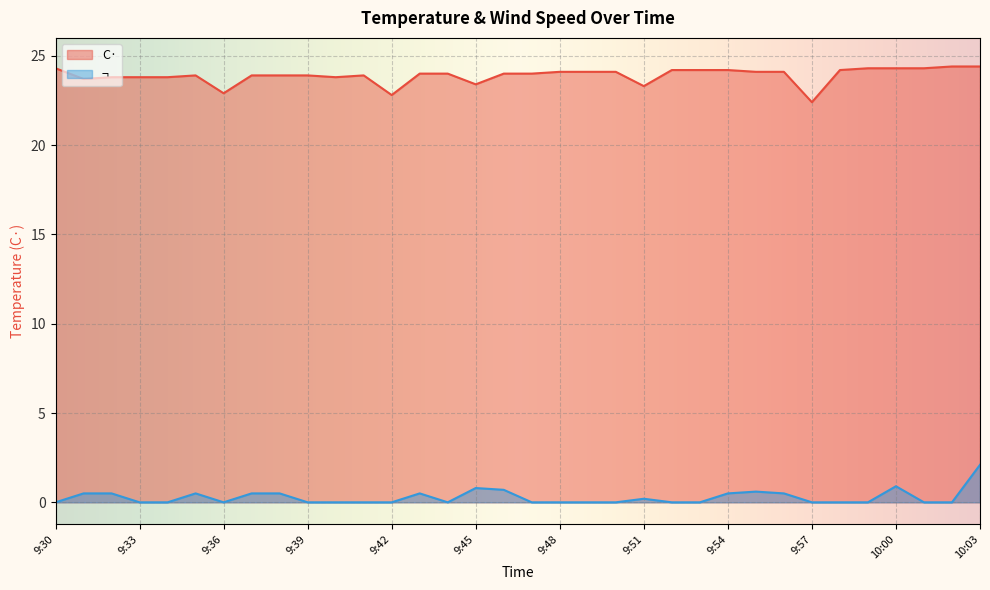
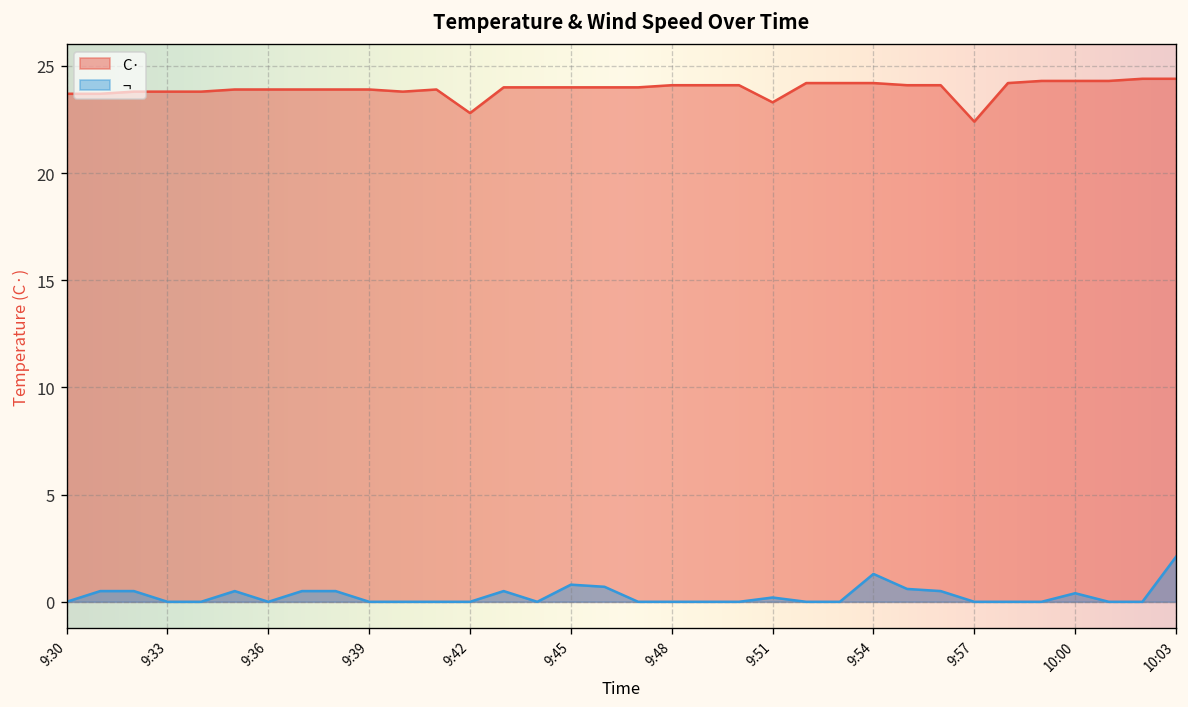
  {
    "C·": {
-     "9:30": 24.3,
+     "9:30": 23.7,
      "9:33": 23.8,
-     "9:36": 22.9,
+     "9:36": 23.9,
      "9:39": 23.9,
      "9:42": 22.8,
-     "9:45": 23.4,
+     "9:45": 24.0,
      "9:48": 24.1,
      "9:51": 23.3,
      "9:54": 24.2,
      "9:57": 22.4,
      "10:00": 24.3,
      "10:03": 24.4
    },
    "¬": {
      "9:30": 0.0,
      "9:33": 0.0,
      "9:36": 0.0,
      "9:39": 0.0,
      "9:42": 0.0,
      "9:45": 0.8,
      "9:48": 0.0,
      "9:51": 0.2,
-     "9:54": 0.5,
+     "9:54": 1.3,
      "9:57": 0.0,
-     "10:00": 0.9,
+     "10:00": 0.4,
      "10:03": 2.1
    }
  }
